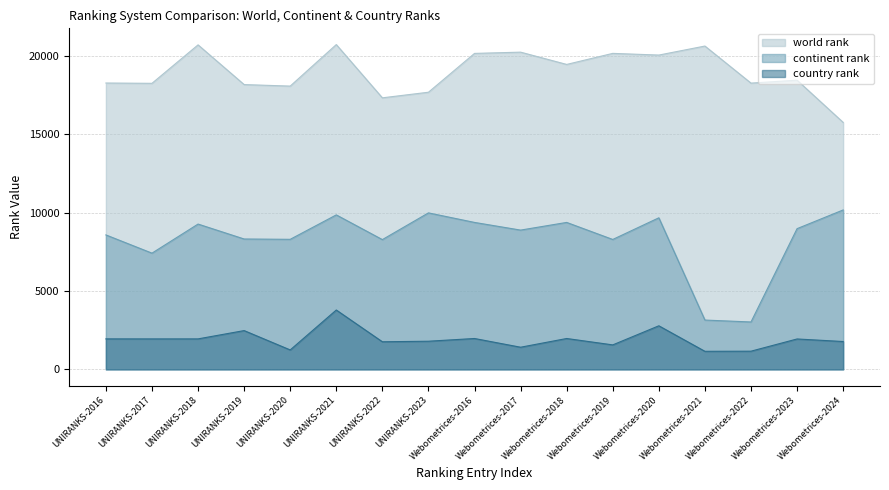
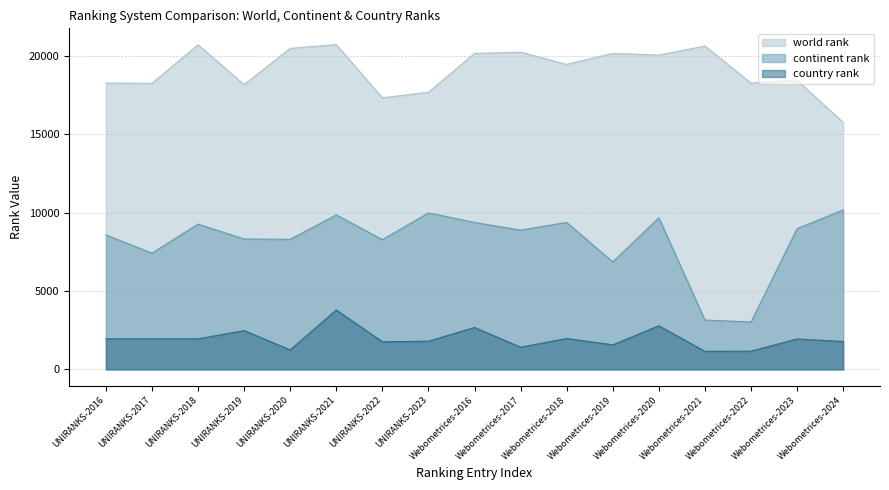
  {
    "world rank": {
      "UNIRANKS-2016": 18300,
      "UNIRANKS-2017": 18300,
      "UNIRANKS-2018": 20700,
      "UNIRANKS-2019": 18200,
-     "UNIRANKS-2020": 18100,
+     "UNIRANKS-2020": 20500,
      "UNIRANKS-2021": 20700,
      "UNIRANKS-2022": 17300,
      "UNIRANKS-2023": 17700,
      "Webometrices-2016": 20200,
      "Webometrices-2017": 20300,
      "Webometrices-2018": 19500,
      "Webometrices-2019": 20200,
      "Webometrices-2020": 20100,
      "Webometrices-2021": 20600,
      "Webometrices-2022": 18300,
      "Webometrices-2024": 15800
    },
    "continent rank": {
      "UNIRANKS-2016": 8600,
      "UNIRANKS-2017": 7400,
      "UNIRANKS-2018": 9300,
      "UNIRANKS-2019": 8300,
      "UNIRANKS-2020": 8300,
      "UNIRANKS-2021": 9900,
      "UNIRANKS-2022": 8300,
      "UNIRANKS-2023": 10000,
      "Webometrices-2016": 9400,
      "Webometrices-2017": 8900,
      "Webometrices-2018": 9400,
-     "Webometrices-2019": 8300,
+     "Webometrices-2019": 6900,
      "Webometrices-2020": 9700,
      "Webometrices-2021": 3100,
      "Webometrices-2022": 3000,
      "Webometrices-2023": 9000,
      "Webometrices-2024": 10200
    },
    "country rank": {
      "UNIRANKS-2016": 1900,
      "UNIRANKS-2017": 1900,
      "UNIRANKS-2018": 1900,
      "UNIRANKS-2019": 2500,
      "UNIRANKS-2020": 1200,
      "UNIRANKS-2021": 3800,
      "UNIRANKS-2022": 1800,
      "UNIRANKS-2023": 1800,
-     "Webometrices-2016": 2000,
+     "Webometrices-2016": 2700,
      "Webometrices-2017": 1400,
      "Webometrices-2018": 2000,
      "Webometrices-2019": 1600,
      "Webometrices-2020": 2800,
      "Webometrices-2021": 1200,
      "Webometrices-2022": 1200,
      "Webometrices-2023": 1900,
      "Webometrices-2024": 1800
    }
  }
